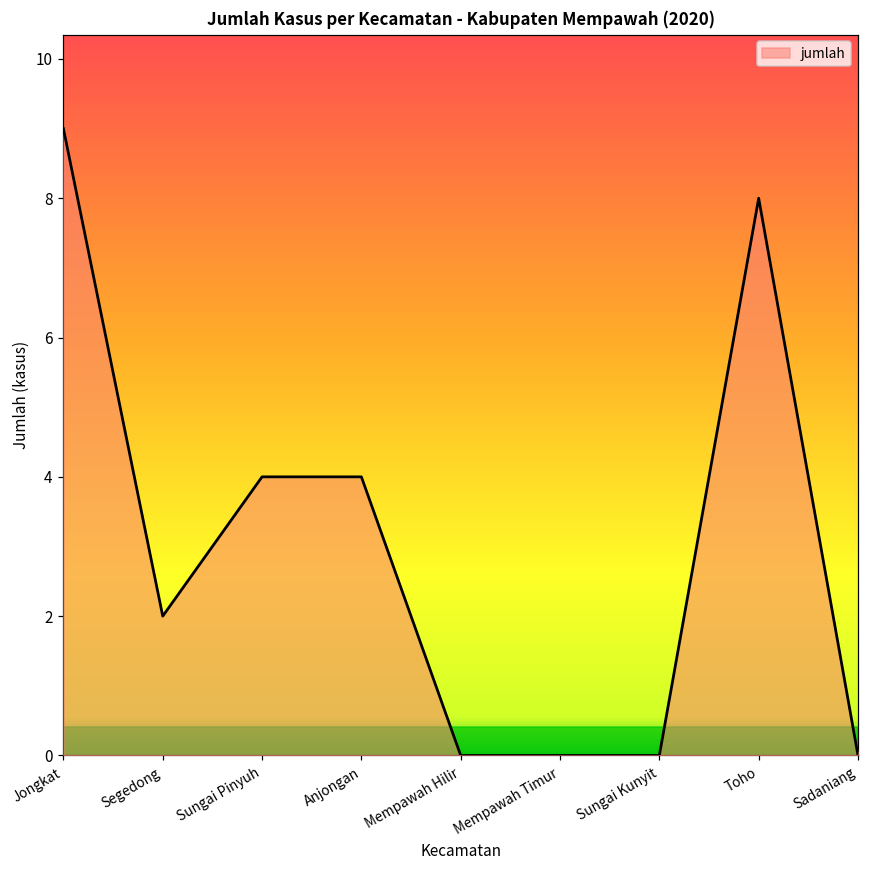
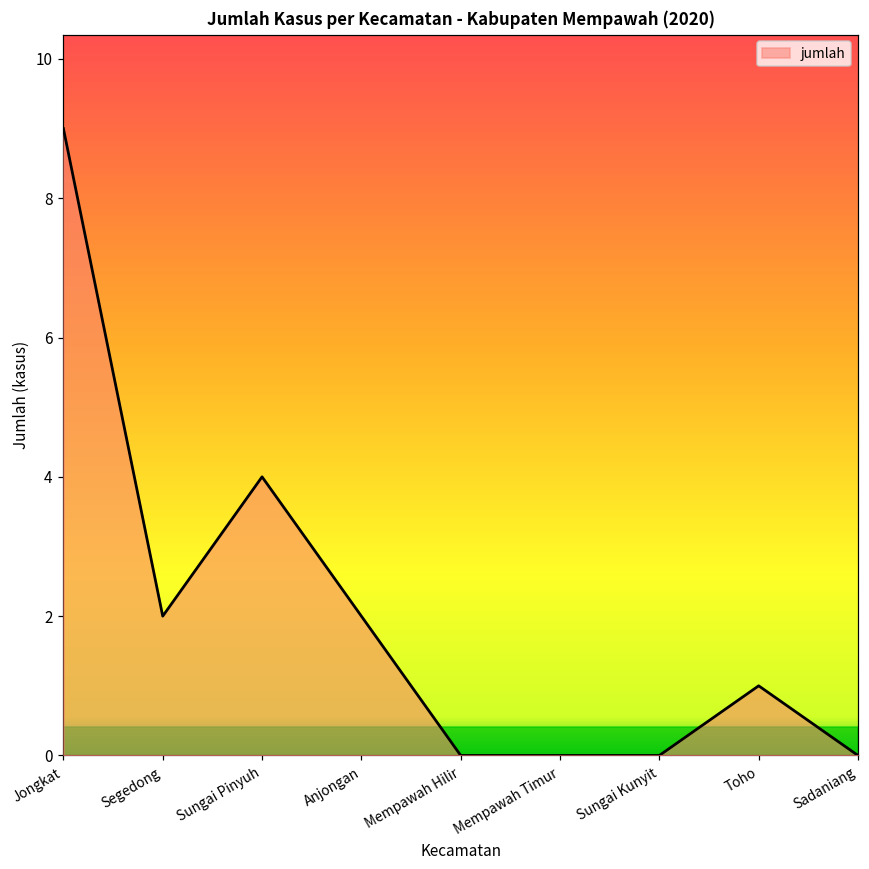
  {
    "Jongkat": 9,
    "Segedong": 2,
    "Sungai Pinyuh": 4,
-   "Anjongan": 4,
-   "Toho": 8
+   "Anjongan": 2,
+   "Toho": 1
  }
